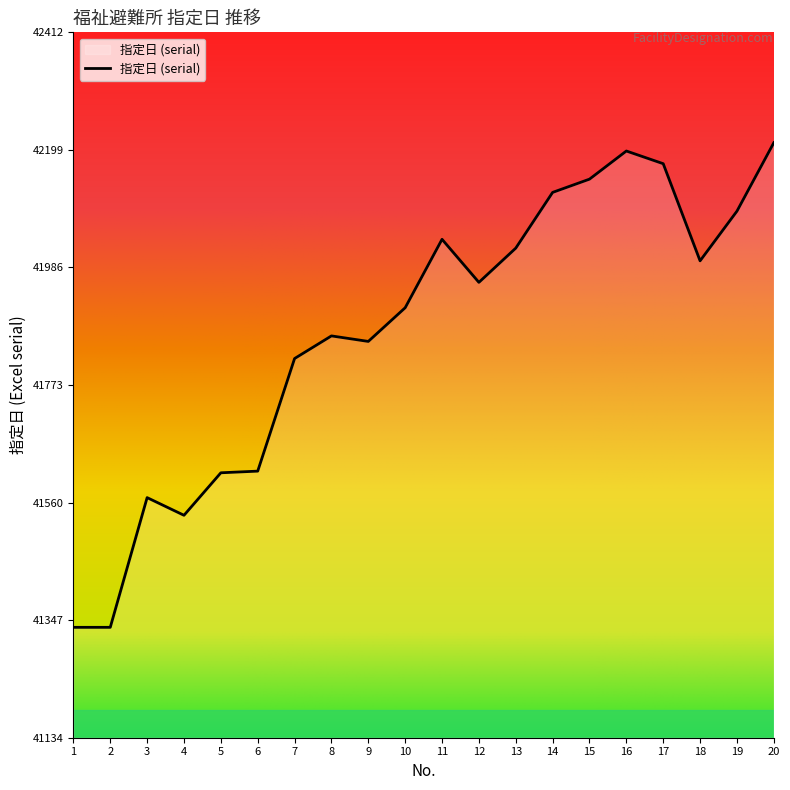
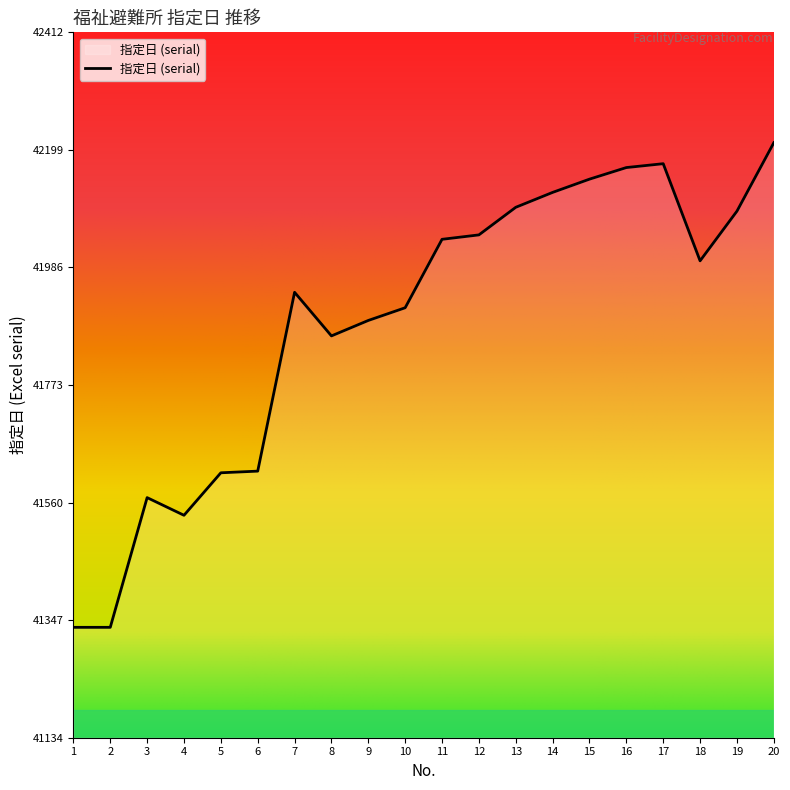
  {
    "1": 41330,
    "2": 41330,
    "3": 41570,
    "4": 41540,
    "5": 41610,
    "6": 41620,
-   "7": 41820,
+   "7": 41940,
    "8": 41860,
-   "9": 41850,
+   "9": 41890,
    "10": 41910,
    "11": 42040,
-   "12": 41960,
-   "13": 42020,
+   "12": 42050,
+   "13": 42100,
    "14": 42120,
    "15": 42150,
-   "16": 42200,
+   "16": 42170,
    "17": 42170,
    "18": 42000,
    "19": 42090,
    "20": 42210
  }
